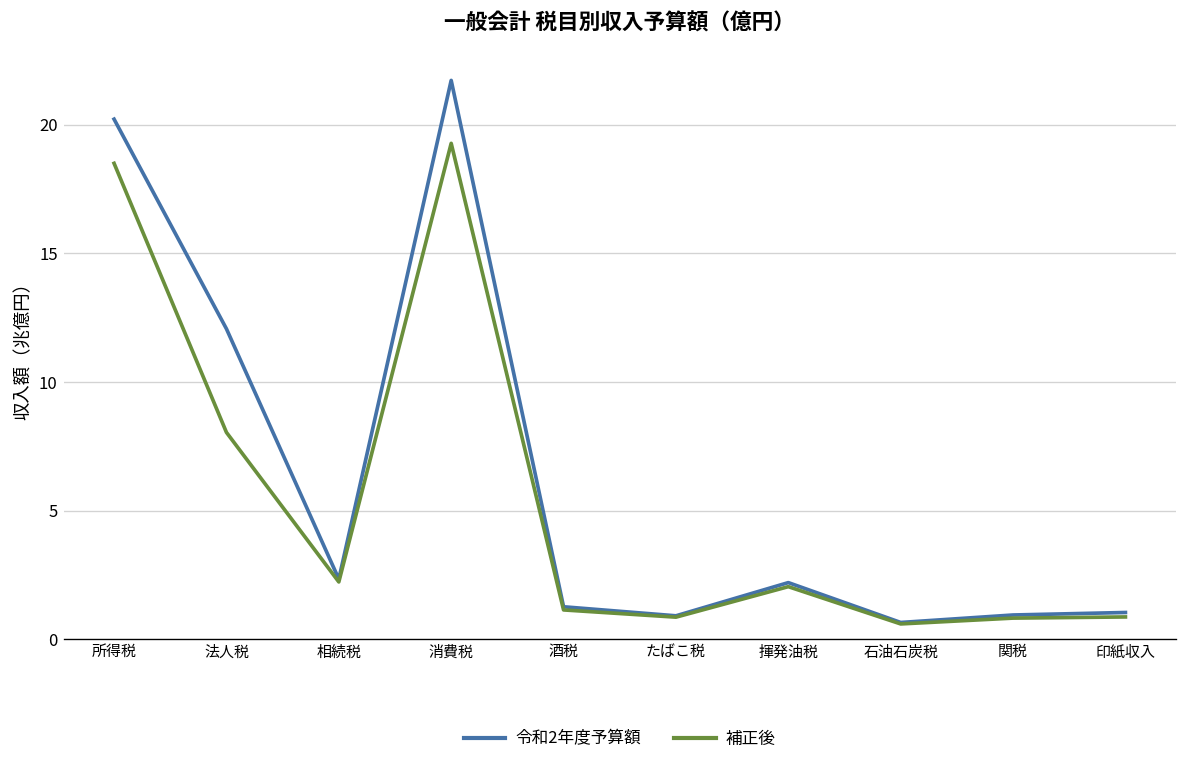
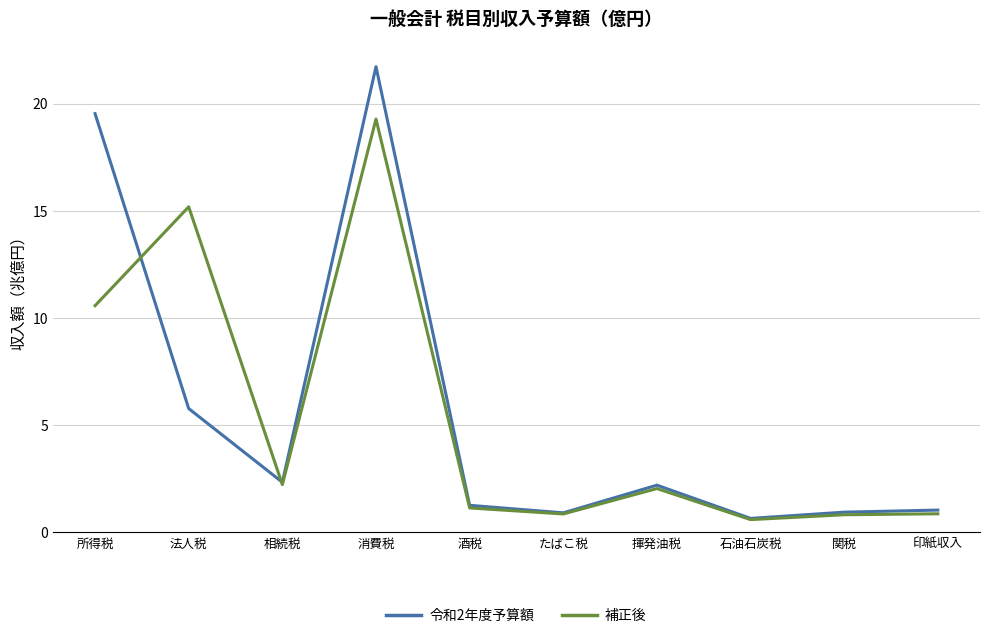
  {
    "令和2年度予算額": {
-     "所得税": 20.2,
-     "法人税": 12.1,
+     "所得税": 19.5,
+     "法人税": 5.8,
      "消費税": 21.7,
      "酒税": 1.3,
      "揮発油税": 2.2,
      "関税": 0.9,
      "印紙収入": 1.0
    },
    "補正後": {
-     "所得税": 18.5,
-     "法人税": 8.0,
+     "所得税": 10.6,
+     "法人税": 15.2,
      "消費税": 19.3,
      "酒税": 1.1,
      "揮発油税": 2.0,
      "関税": 0.8,
      "印紙収入": 0.9
    }
  }
